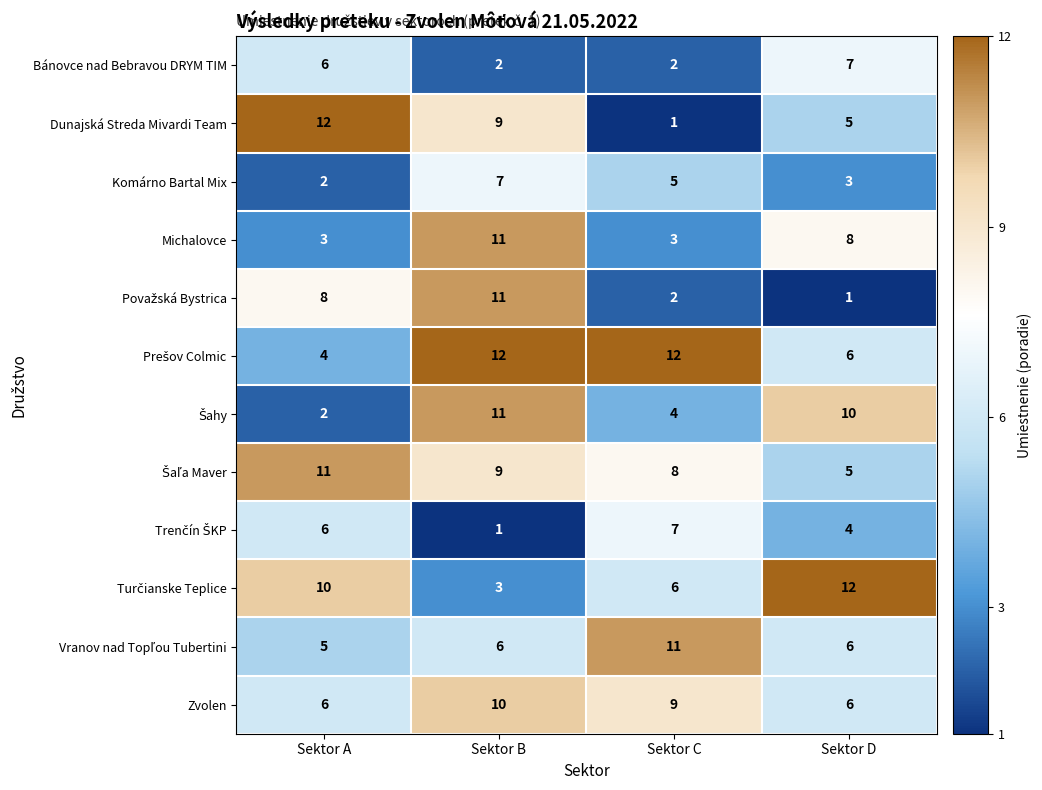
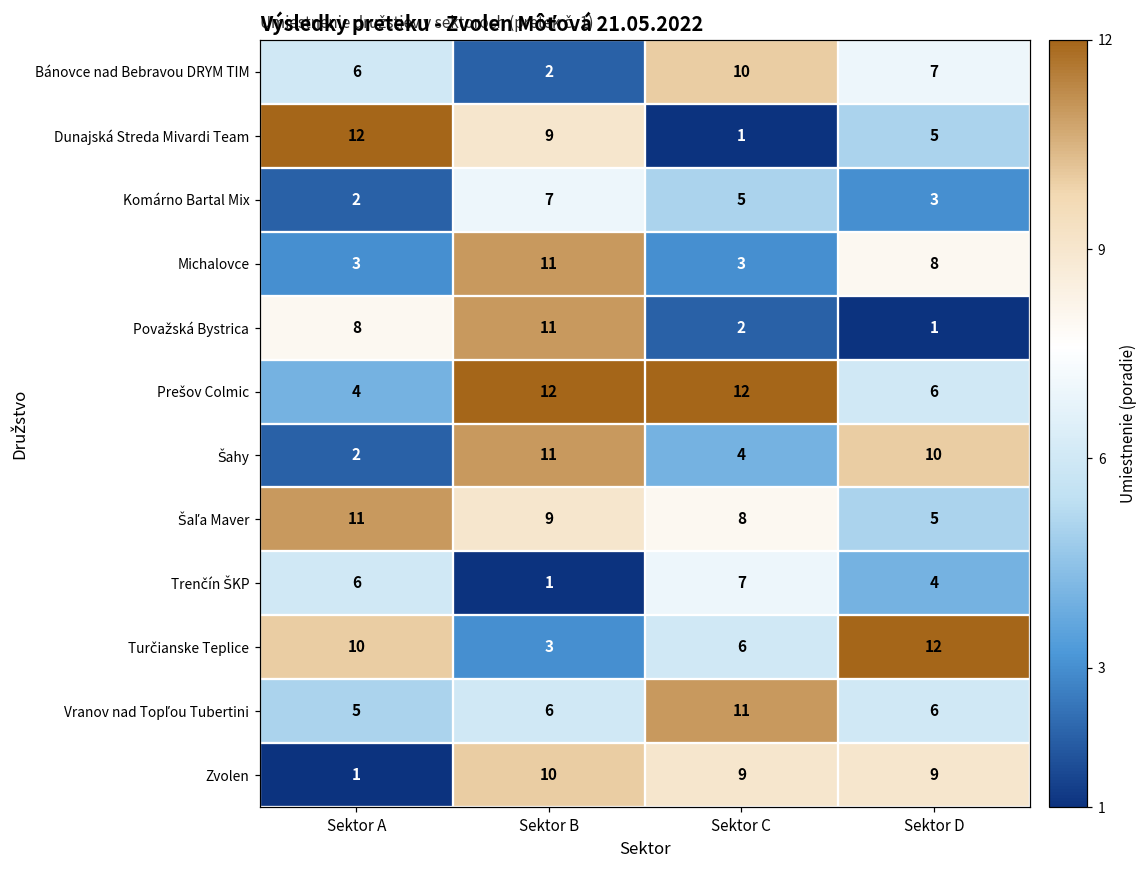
  {
    "Bánovce nad Bebravou DRYM TIM": {
      "Sektor A": 6,
      "Sektor B": 2,
-     "Sektor C": 2,
+     "Sektor C": 10,
      "Sektor D": 7
    },
    "Dunajská Streda Mivardi Team": {
      "Sektor A": 12,
      "Sektor B": 9,
      "Sektor C": 1,
      "Sektor D": 5
    },
    "Komárno Bartal Mix": {
      "Sektor A": 2,
      "Sektor B": 7,
      "Sektor C": 5,
      "Sektor D": 3
    },
    "Michalovce": {
      "Sektor A": 3,
      "Sektor B": 11,
      "Sektor C": 3,
      "Sektor D": 8
    },
    "Považská Bystrica": {
      "Sektor A": 8,
      "Sektor B": 11,
      "Sektor C": 2,
      "Sektor D": 1
    },
    "Prešov Colmic": {
      "Sektor A": 4,
      "Sektor B": 12,
      "Sektor C": 12,
      "Sektor D": 6
    },
    "Šahy": {
      "Sektor A": 2,
      "Sektor B": 11,
      "Sektor C": 4,
      "Sektor D": 10
    },
    "Šaľa Maver": {
      "Sektor A": 11,
      "Sektor B": 9,
      "Sektor C": 8,
      "Sektor D": 5
    },
    "Trenčín ŠKP": {
      "Sektor A": 6,
      "Sektor B": 1,
      "Sektor C": 7,
      "Sektor D": 4
    },
    "Turčianske Teplice": {
      "Sektor A": 10,
      "Sektor B": 3,
      "Sektor C": 6,
      "Sektor D": 12
    },
    "Vranov nad Topľou Tubertini": {
      "Sektor A": 5,
      "Sektor B": 6,
      "Sektor C": 11,
      "Sektor D": 6
    },
    "Zvolen": {
-     "Sektor A": 6,
+     "Sektor A": 1,
      "Sektor B": 10,
      "Sektor C": 9,
-     "Sektor D": 6
+     "Sektor D": 9
    }
  }
